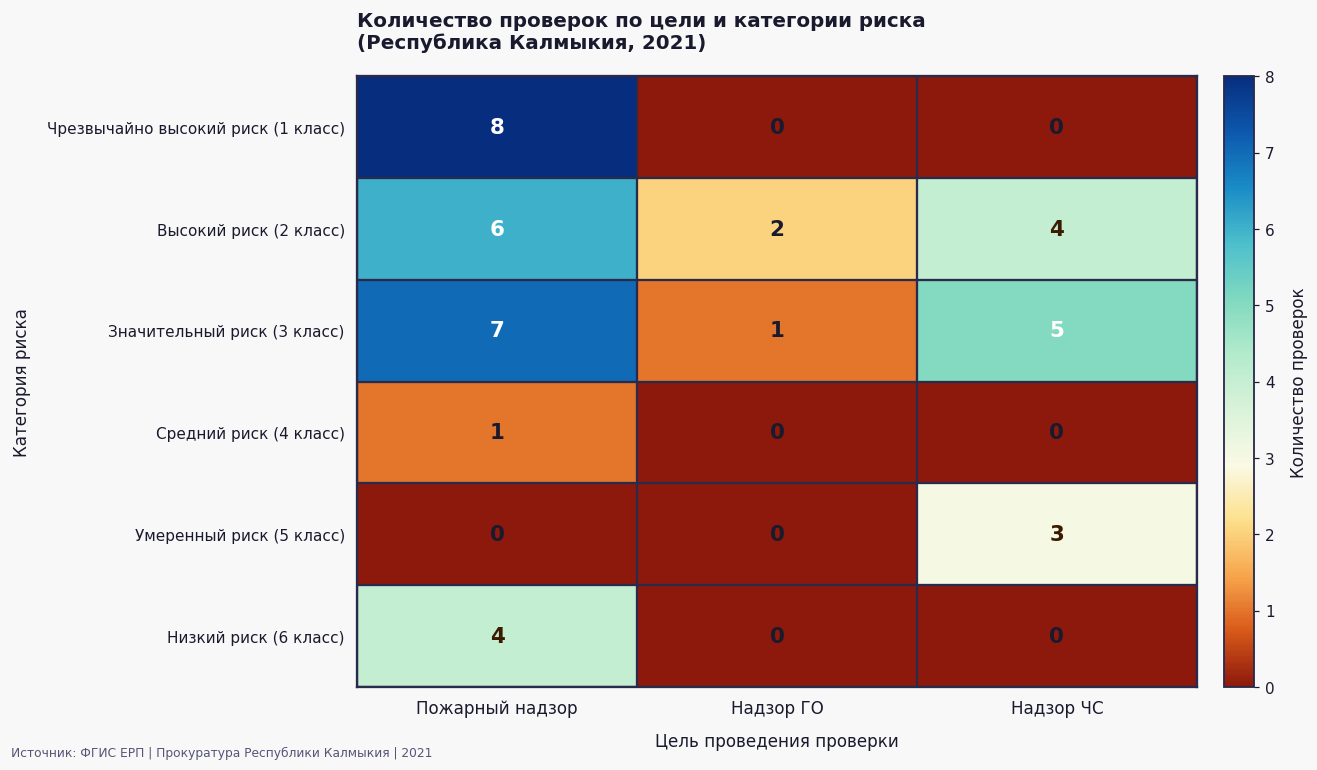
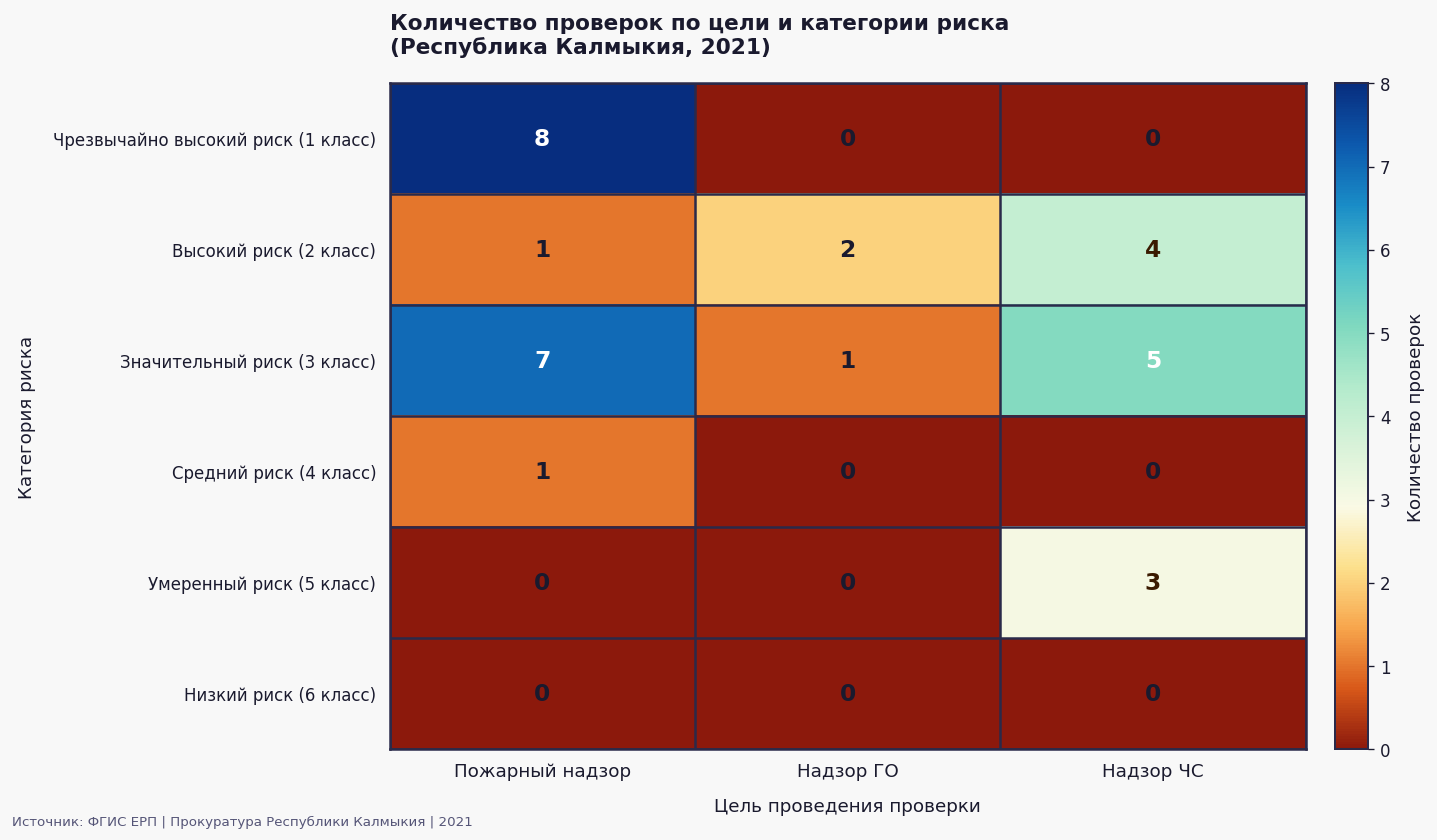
  {
    "Чрезвычайно высокий риск (1 класс)": {
      "Пожарный надзор": 8,
      "Надзор ГО": 0,
      "Надзор ЧС": 0
    },
    "Высокий риск (2 класс)": {
-     "Пожарный надзор": 6,
+     "Пожарный надзор": 1,
      "Надзор ГО": 2,
      "Надзор ЧС": 4
    },
    "Значительный риск (3 класс)": {
      "Пожарный надзор": 7,
      "Надзор ГО": 1,
      "Надзор ЧС": 5
    },
    "Средний риск (4 класс)": {
      "Пожарный надзор": 1,
      "Надзор ГО": 0,
      "Надзор ЧС": 0
    },
    "Умеренный риск (5 класс)": {
      "Пожарный надзор": 0,
      "Надзор ГО": 0,
      "Надзор ЧС": 3
    },
    "Низкий риск (6 класс)": {
-     "Пожарный надзор": 4,
+     "Пожарный надзор": 0,
      "Надзор ГО": 0,
      "Надзор ЧС": 0
    }
  }
